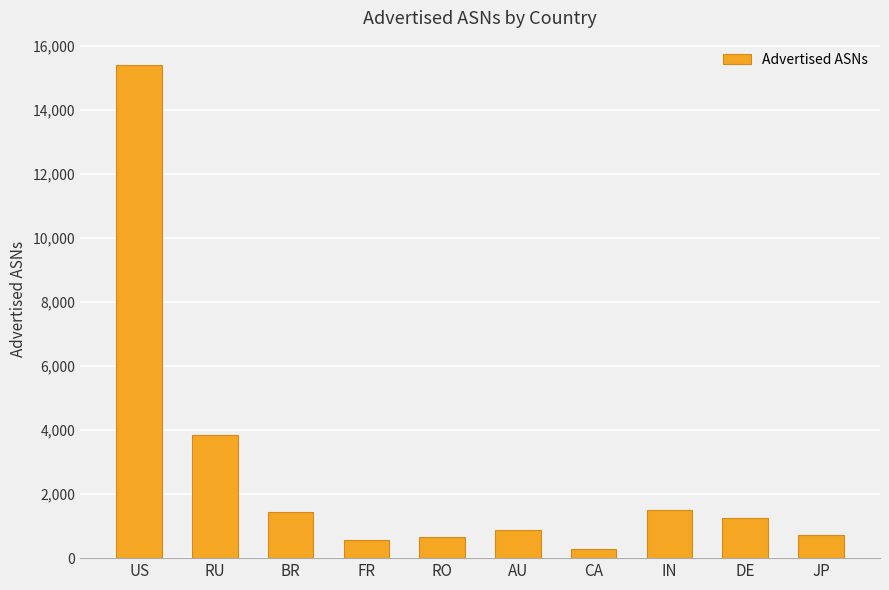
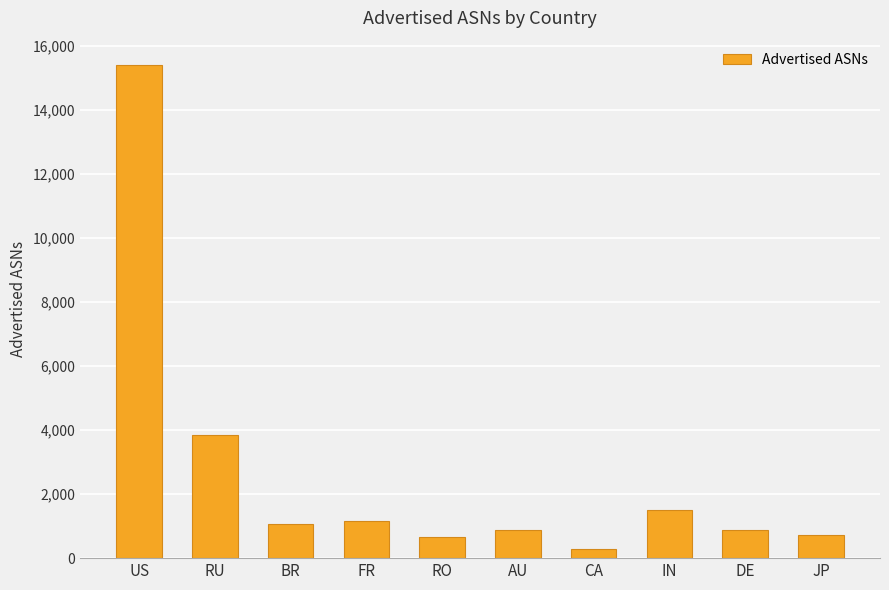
  {
    "US": "15,400",
    "RU": "3,800",
-   "BR": "1,400",
-   "FR": "600",
+   "BR": "1,100",
+   "FR": "1,200",
    "RO": "700",
    "AU": "900",
    "CA": "300",
    "IN": "1,500",
-   "DE": "1,200",
+   "DE": "900",
    "JP": "700"
  }
